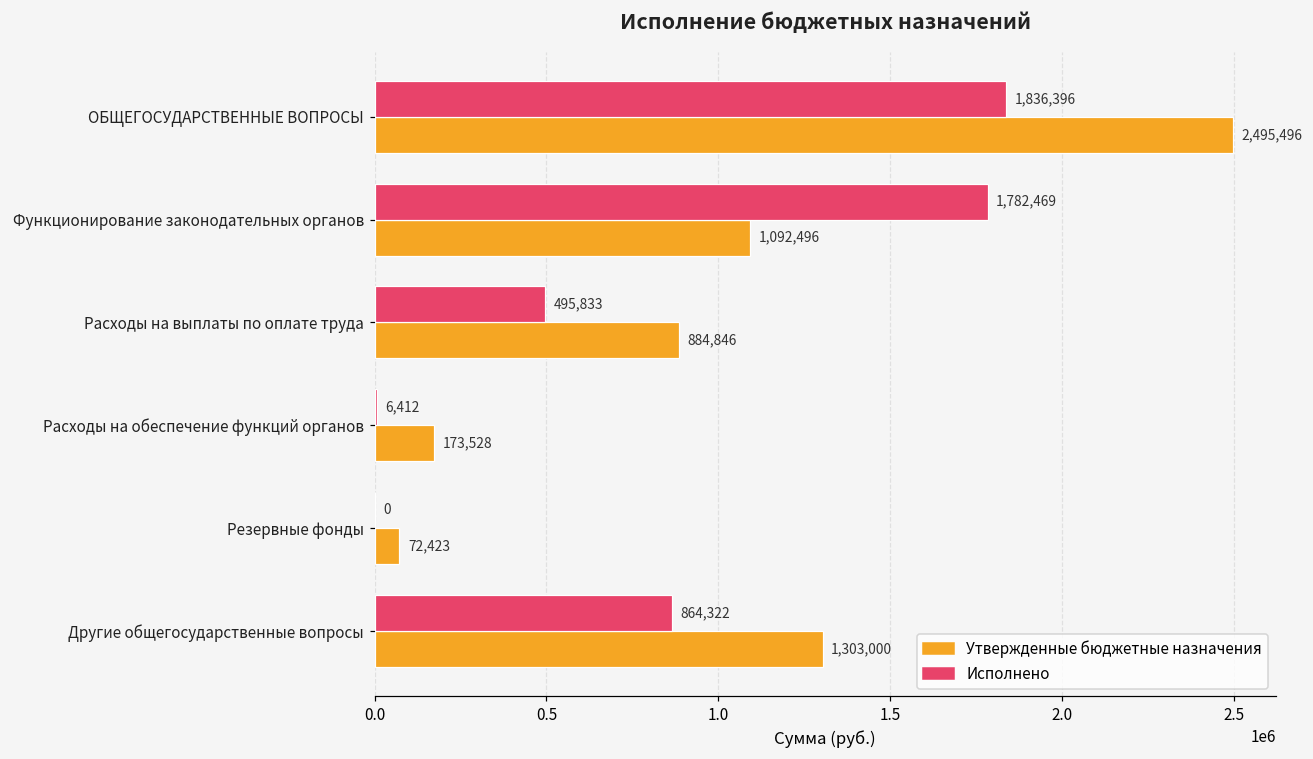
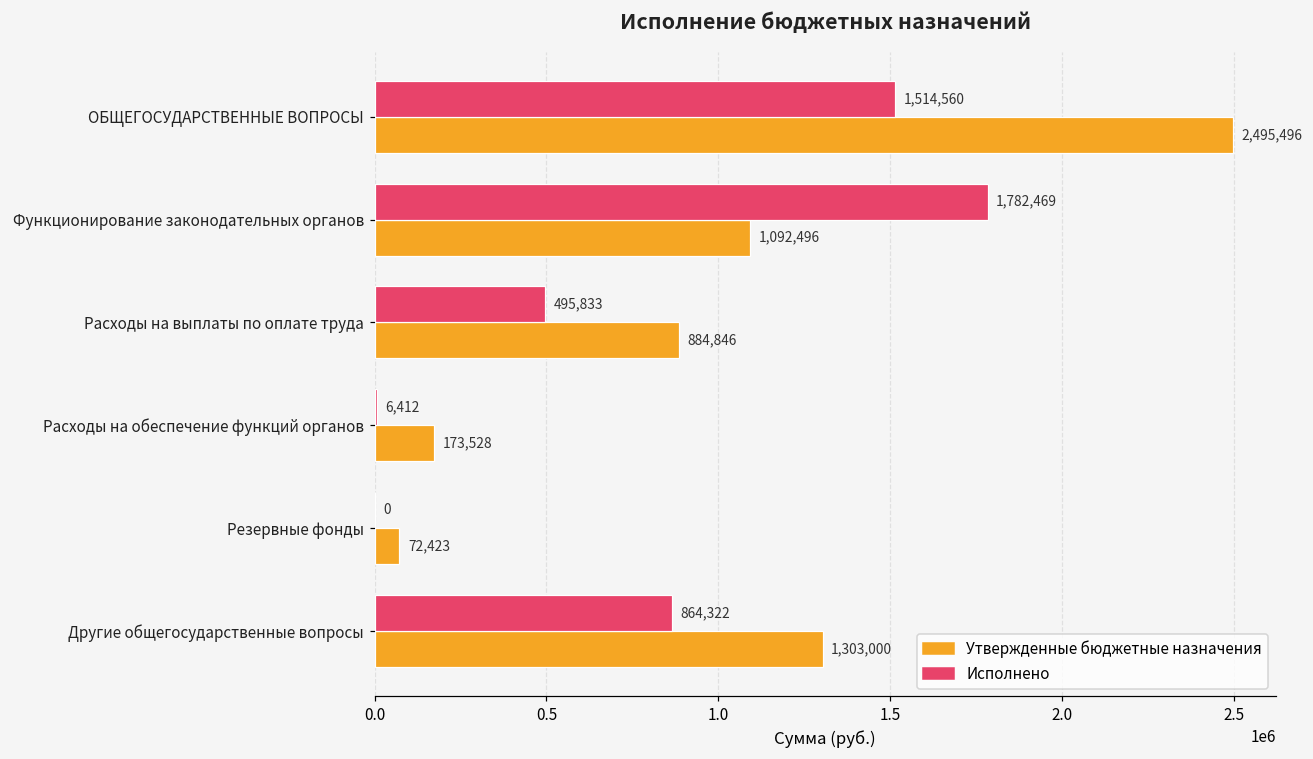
  {
    "Утвержденные бюджетные назначения": {
      "ОБЩЕГОСУДАРСТВЕННЫЕ ВОПРОСЫ": "2,495,496",
      "Функционирование законодательных органов": "1,092,496",
      "Расходы на выплаты по оплате труда": "884,846",
      "Расходы на обеспечение функций органов": "173,528",
      "Резервные фонды": "72,423",
      "Другие общегосударственные вопросы": "1,303,000"
    },
    "Исполнено": {
-     "ОБЩЕГОСУДАРСТВЕННЫЕ ВОПРОСЫ": "1,836,396",
+     "ОБЩЕГОСУДАРСТВЕННЫЕ ВОПРОСЫ": "1,514,560",
      "Функционирование законодательных органов": "1,782,469",
      "Расходы на выплаты по оплате труда": "495,833",
      "Расходы на обеспечение функций органов": "6,412",
      "Резервные фонды": "0",
      "Другие общегосударственные вопросы": "864,322"
    }
  }
